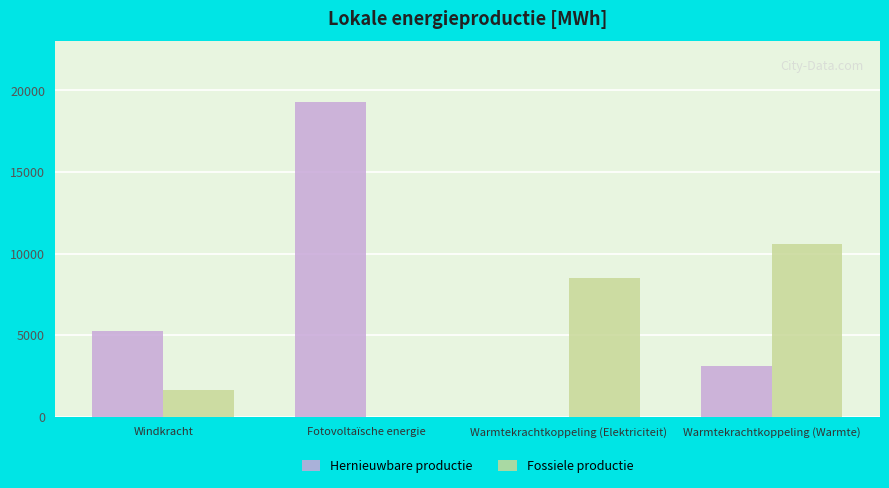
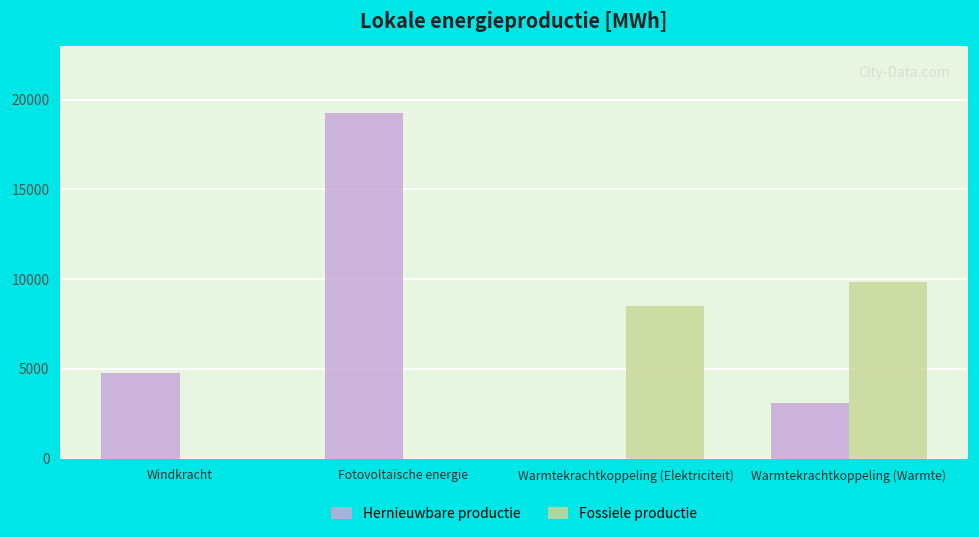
  {
    "Hernieuwbare productie": {
-     "Windkracht": 5300,
+     "Windkracht": 4800,
      "Fotovoltaïsche energie": 19300,
      "Warmtekrachtkoppeling (Elektriciteit)": 0,
      "Warmtekrachtkoppeling (Warmte)": 3100
    },
    "Fossiele productie": {
-     "Windkracht": 1600,
+     "Windkracht": 0,
      "Fotovoltaïsche energie": 0,
      "Warmtekrachtkoppeling (Elektriciteit)": 8500,
-     "Warmtekrachtkoppeling (Warmte)": 10600
+     "Warmtekrachtkoppeling (Warmte)": 9800
    }
  }
